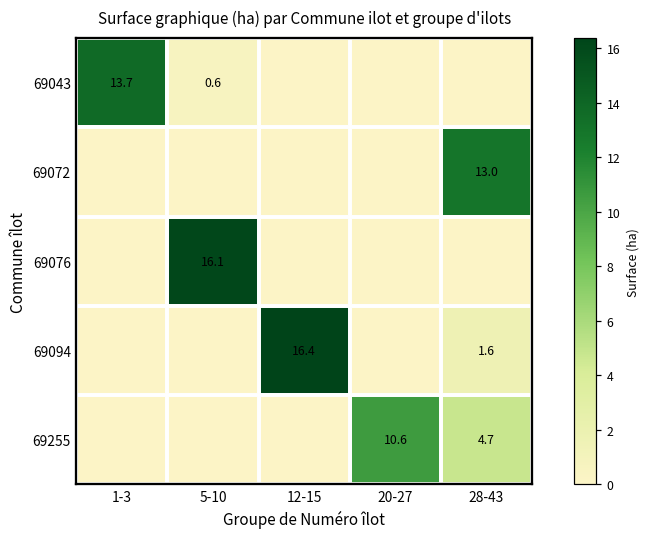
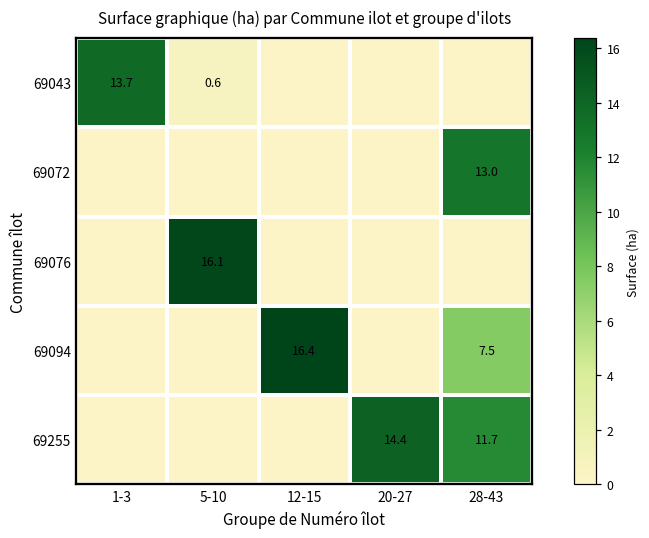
  {
    "69043": {
      "1-3": 13.7,
      "5-10": 0.6
    },
    "69072": {
      "28-43": 13.0
    },
    "69076": {
      "5-10": 16.1
    },
    "69094": {
      "12-15": 16.4,
-     "28-43": 1.6
+     "28-43": 7.5
    },
    "69255": {
-     "20-27": 10.6,
-     "28-43": 4.7
+     "20-27": 14.4,
+     "28-43": 11.7
    }
  }
